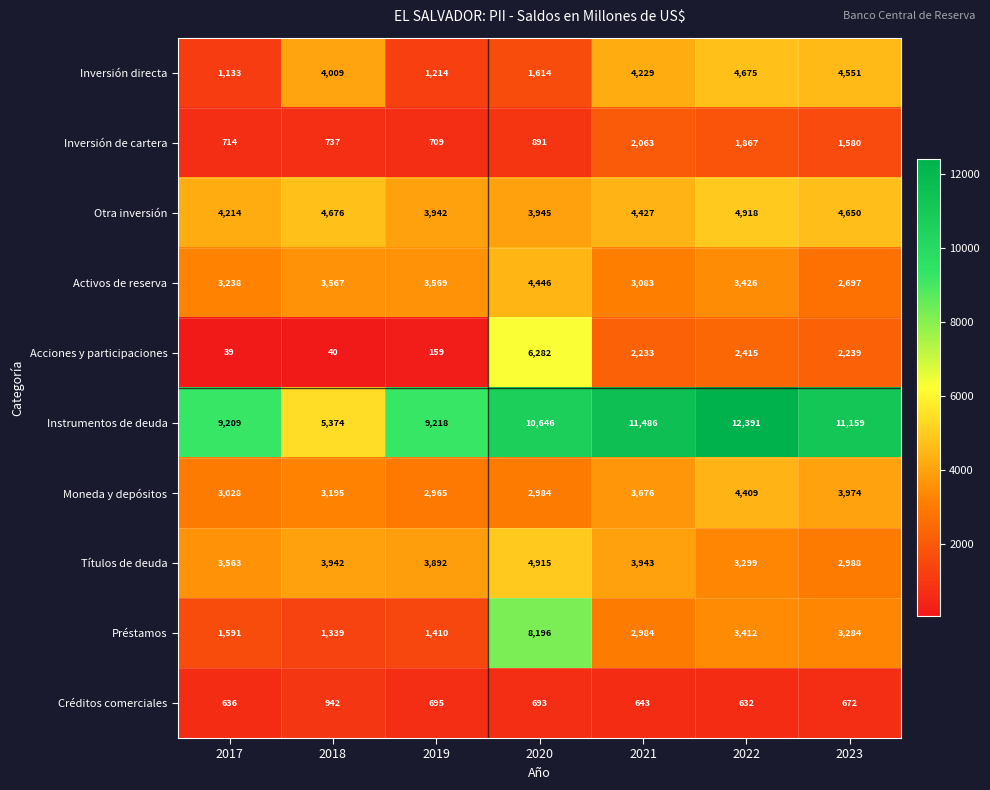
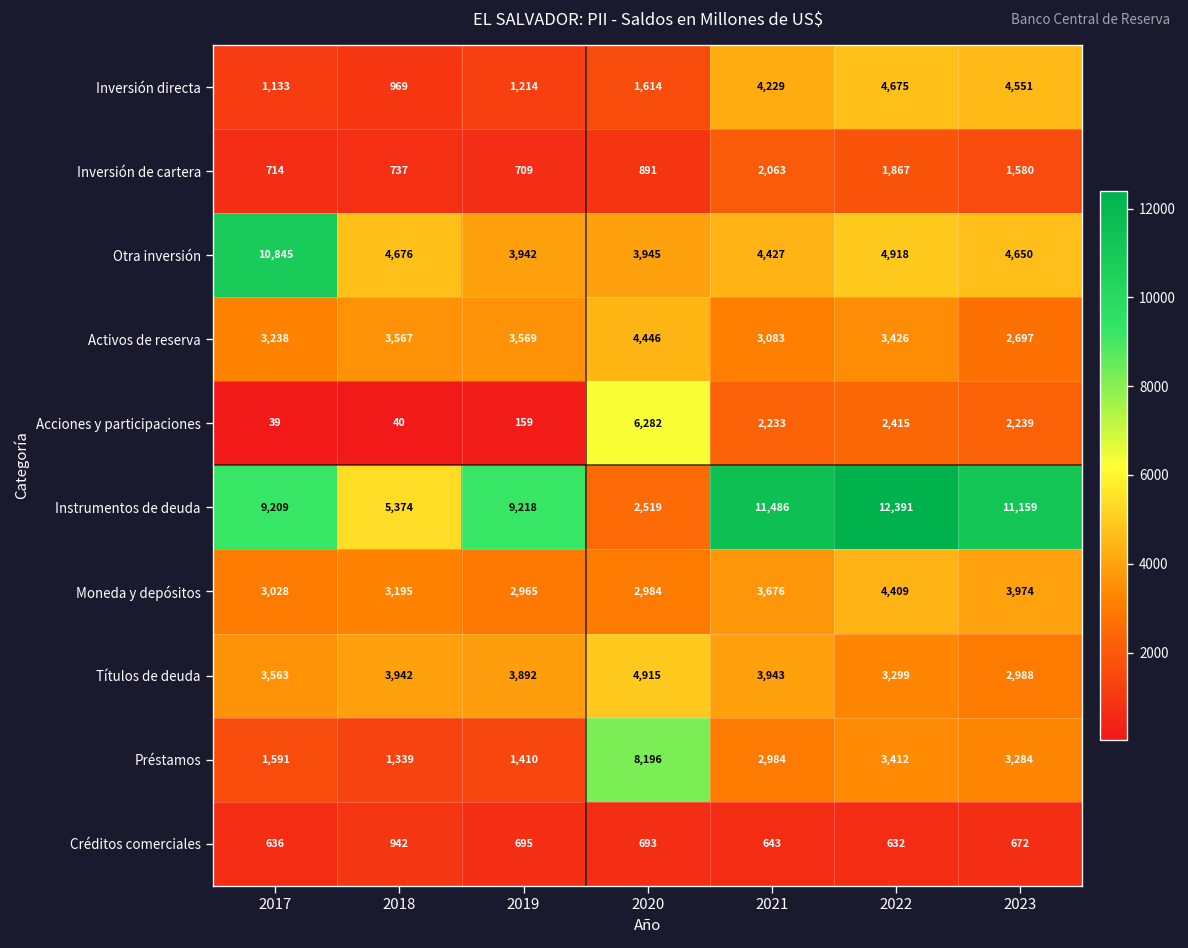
  {
    "Inversión directa": {
      "2017": "1,133",
-     "2018": "4,009",
+     "2018": "969",
      "2019": "1,214",
      "2020": "1,614",
      "2021": "4,229",
      "2022": "4,675",
      "2023": "4,551"
    },
    "Inversión de cartera": {
      "2017": "714",
      "2018": "737",
      "2019": "709",
      "2020": "891",
      "2021": "2,063",
      "2022": "1,867",
      "2023": "1,580"
    },
    "Otra inversión": {
-     "2017": "4,214",
+     "2017": "10,845",
      "2018": "4,676",
      "2019": "3,942",
      "2020": "3,945",
      "2021": "4,427",
      "2022": "4,918",
      "2023": "4,650"
    },
    "Activos de reserva": {
      "2017": "3,238",
      "2018": "3,567",
      "2019": "3,569",
      "2020": "4,446",
      "2021": "3,083",
      "2022": "3,426",
      "2023": "2,697"
    },
    "Acciones y participaciones": {
      "2017": "39",
      "2018": "40",
      "2019": "159",
      "2020": "6,282",
      "2021": "2,233",
      "2022": "2,415",
      "2023": "2,239"
    },
    "Instrumentos de deuda": {
      "2017": "9,209",
      "2018": "5,374",
      "2019": "9,218",
-     "2020": "10,646",
+     "2020": "2,519",
      "2021": "11,486",
      "2022": "12,391",
      "2023": "11,159"
    },
    "Moneda y depósitos": {
      "2017": "3,028",
      "2018": "3,195",
      "2019": "2,965",
      "2020": "2,984",
      "2021": "3,676",
      "2022": "4,409",
      "2023": "3,974"
    },
    "Títulos de deuda": {
      "2017": "3,563",
      "2018": "3,942",
      "2019": "3,892",
      "2020": "4,915",
      "2021": "3,943",
      "2022": "3,299",
      "2023": "2,988"
    },
    "Préstamos": {
      "2017": "1,591",
      "2018": "1,339",
      "2019": "1,410",
      "2020": "8,196",
      "2021": "2,984",
      "2022": "3,412",
      "2023": "3,284"
    },
    "Créditos comerciales": {
      "2017": "636",
      "2018": "942",
      "2019": "695",
      "2020": "693",
      "2021": "643",
      "2022": "632",
      "2023": "672"
    }
  }
